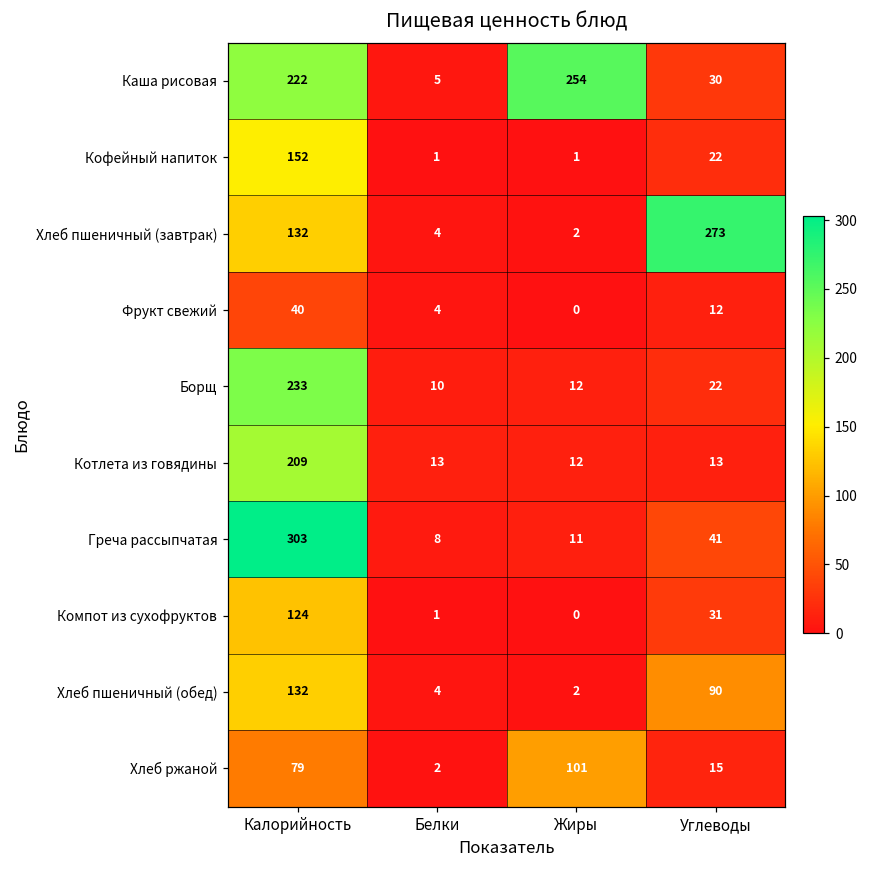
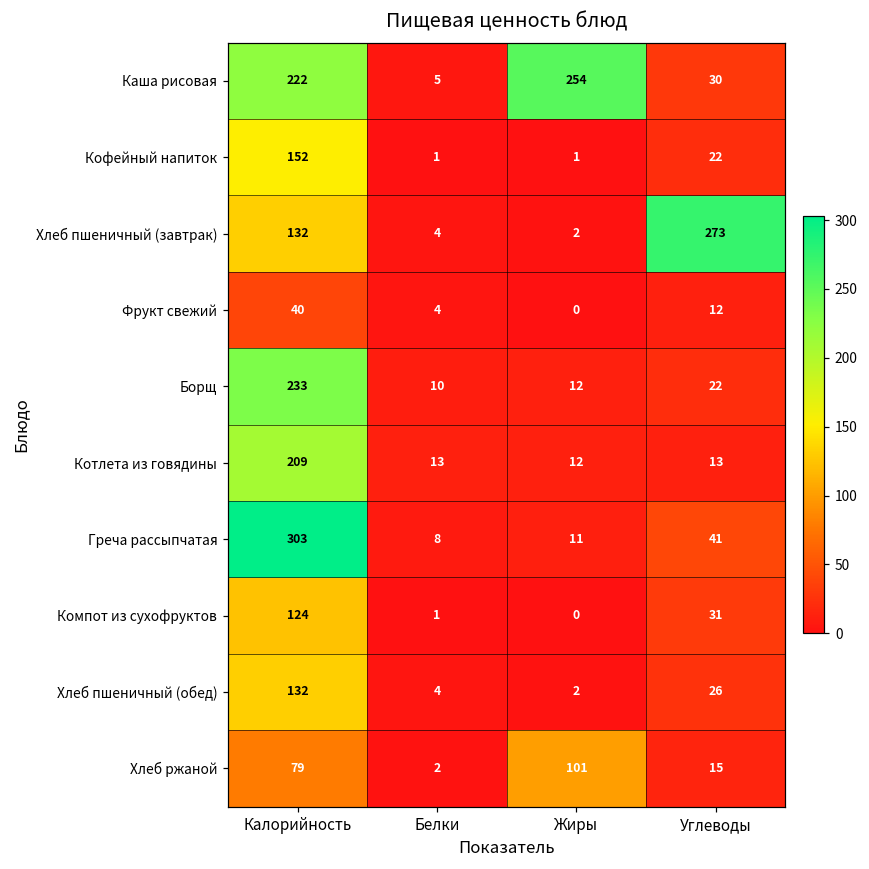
  {
    "Каша рисовая": {
      "Калорийность": 222,
      "Белки": 5,
      "Жиры": 254,
      "Углеводы": 30
    },
    "Кофейный напиток": {
      "Калорийность": 152,
      "Белки": 1,
      "Жиры": 1,
      "Углеводы": 22
    },
    "Хлеб пшеничный (завтрак)": {
      "Калорийность": 132,
      "Белки": 4,
      "Жиры": 2,
      "Углеводы": 273
    },
    "Фрукт свежий": {
      "Калорийность": 40,
      "Белки": 4,
      "Жиры": 0,
      "Углеводы": 12
    },
    "Борщ": {
      "Калорийность": 233,
      "Белки": 10,
      "Жиры": 12,
      "Углеводы": 22
    },
    "Котлета из говядины": {
      "Калорийность": 209,
      "Белки": 13,
      "Жиры": 12,
      "Углеводы": 13
    },
    "Греча рассыпчатая": {
      "Калорийность": 303,
      "Белки": 8,
      "Жиры": 11,
      "Углеводы": 41
    },
    "Компот из сухофруктов": {
      "Калорийность": 124,
      "Белки": 1,
      "Жиры": 0,
      "Углеводы": 31
    },
    "Хлеб пшеничный (обед)": {
      "Калорийность": 132,
      "Белки": 4,
      "Жиры": 2,
-     "Углеводы": 90
+     "Углеводы": 26
    },
    "Хлеб ржаной": {
      "Калорийность": 79,
      "Белки": 2,
      "Жиры": 101,
      "Углеводы": 15
    }
  }
